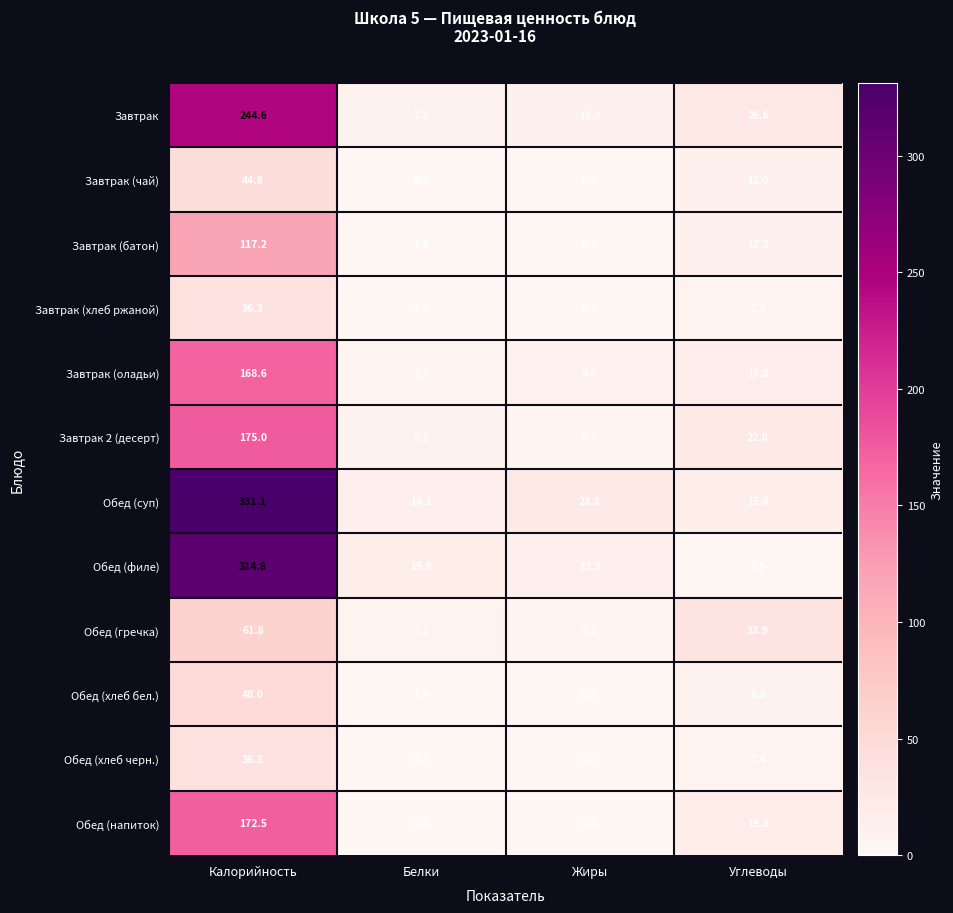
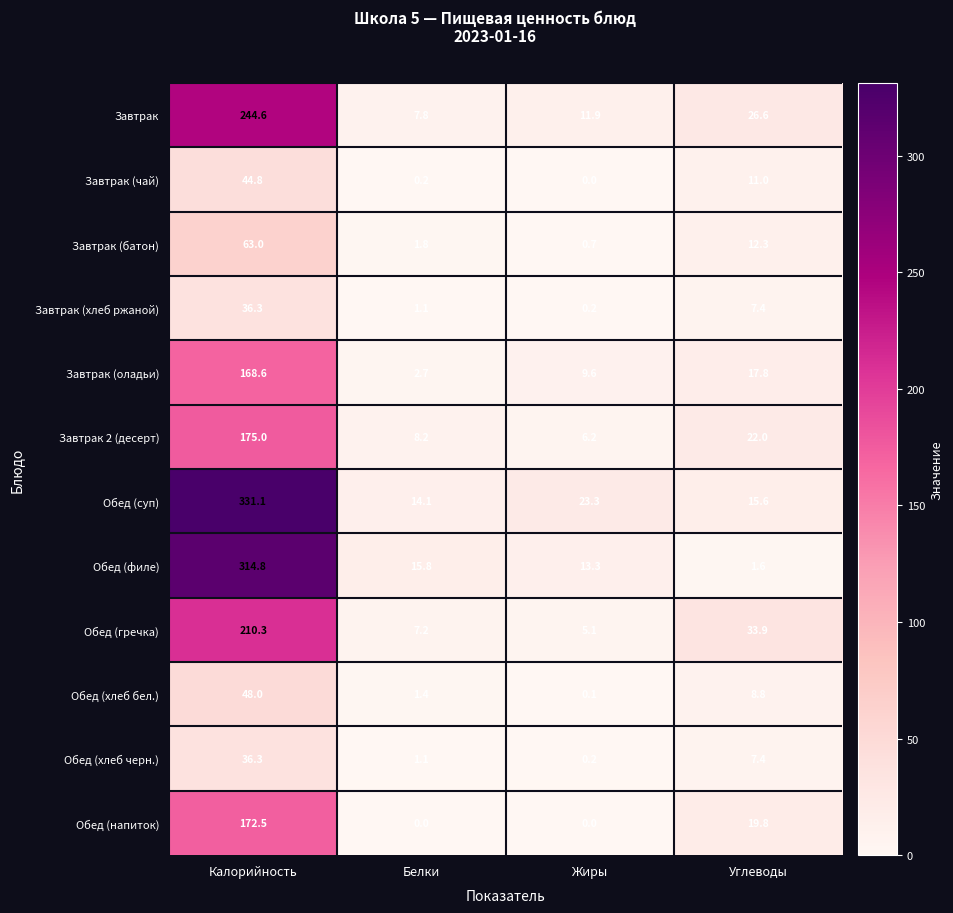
  {
    "Завтрак": {
      "Калорийность": 244.6
    },
    "Завтрак (батон)": {
-     "Калорийность": 117.2
+     "Калорийность": 63.0
    },
    "Завтрак (оладьи)": {
      "Калорийность": 168.6
    },
    "Завтрак 2 (десерт)": {
      "Калорийность": 175.0
    },
    "Обед (суп)": {
      "Калорийность": 331.1
    },
    "Обед (филе)": {
      "Калорийность": 314.8
    },
    "Обед (гречка)": {
-     "Калорийность": 61.8
+     "Калорийность": 210.3
    },
    "Обед (напиток)": {
      "Калорийность": 172.5
    }
  }
